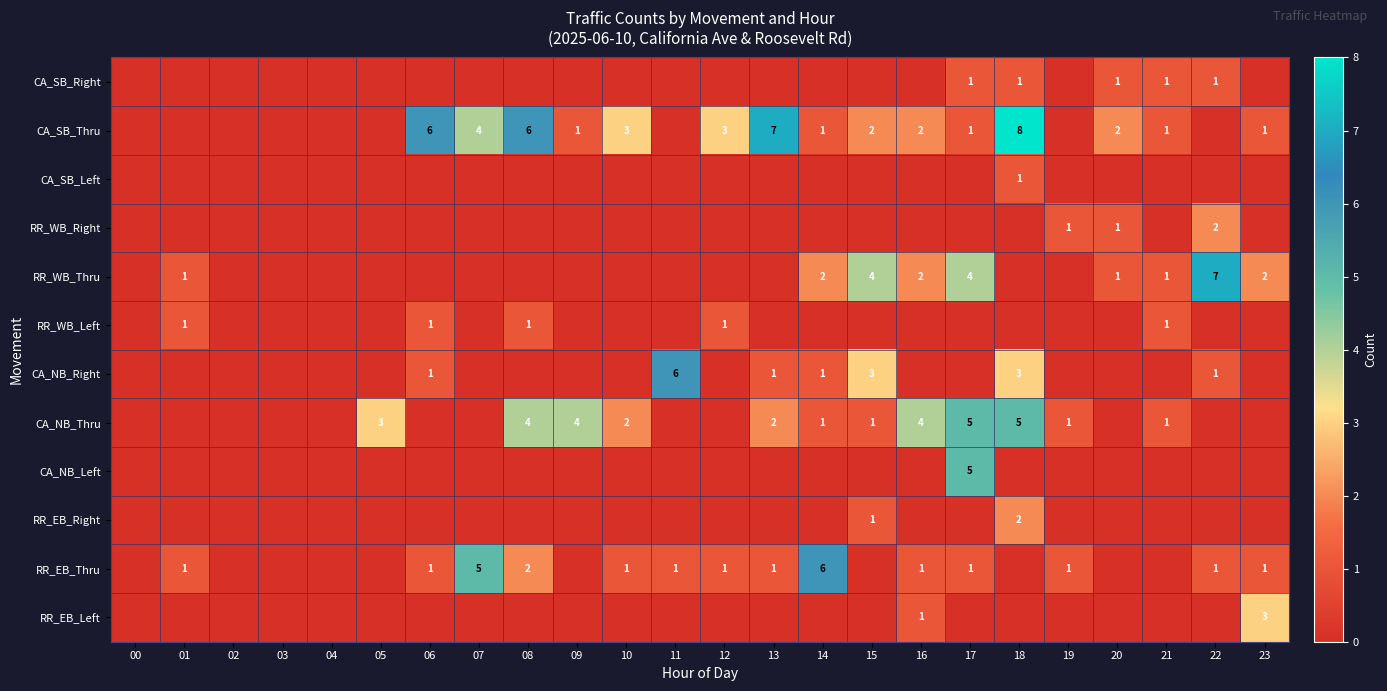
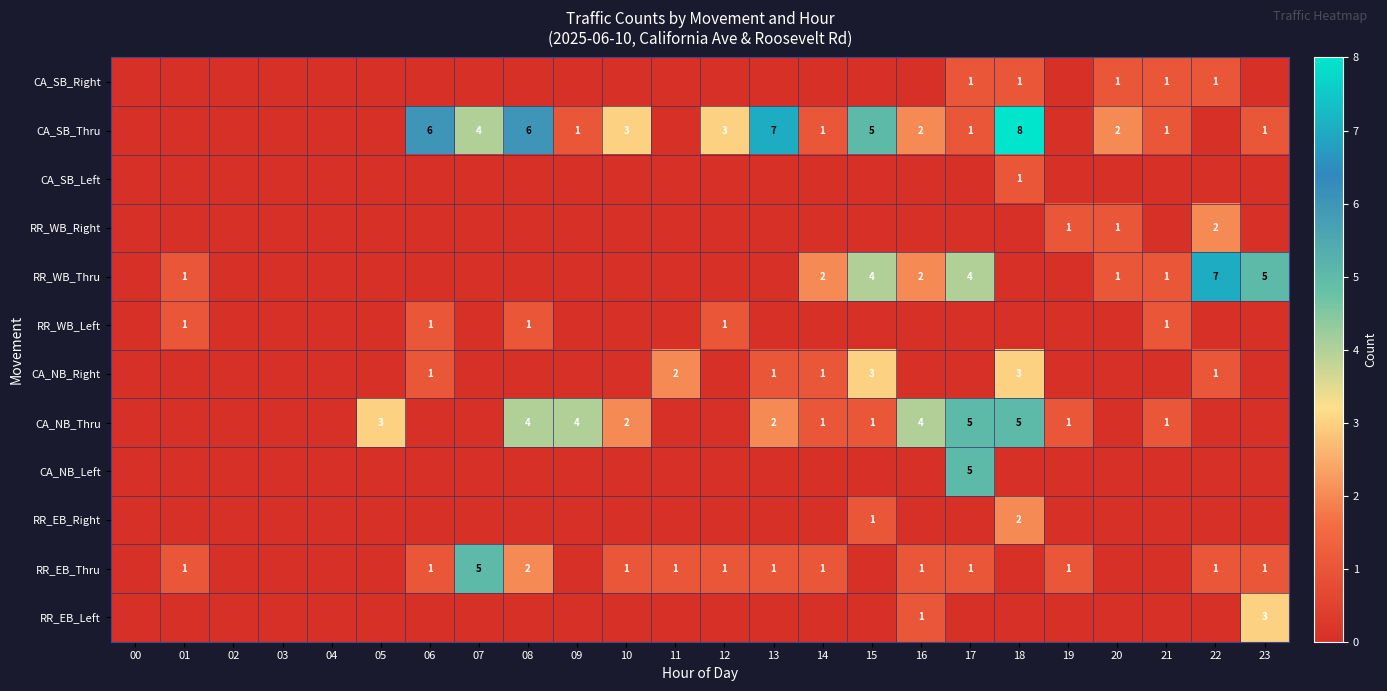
  {
    "CA_SB_Right": {
      "17": 1,
      "18": 1,
      "20": 1,
      "21": 1,
      "22": 1
    },
    "CA_SB_Thru": {
      "06": 6,
      "07": 4,
      "08": 6,
      "09": 1,
      "10": 3,
      "12": 3,
      "13": 7,
      "14": 1,
-     "15": 2,
+     "15": 5,
      "16": 2,
      "17": 1,
      "18": 8,
      "20": 2,
      "21": 1,
      "23": 1
    },
    "CA_SB_Left": {
      "18": 1
    },
    "RR_WB_Right": {
      "19": 1,
      "20": 1,
      "22": 2
    },
    "RR_WB_Thru": {
      "01": 1,
      "14": 2,
      "15": 4,
      "16": 2,
      "17": 4,
      "20": 1,
      "21": 1,
      "22": 7,
-     "23": 2
+     "23": 5
    },
    "RR_WB_Left": {
      "01": 1,
      "06": 1,
      "08": 1,
      "12": 1,
      "21": 1
    },
    "CA_NB_Right": {
      "06": 1,
-     "11": 6,
+     "11": 2,
      "13": 1,
      "14": 1,
      "15": 3,
      "18": 3,
      "22": 1
    },
    "CA_NB_Thru": {
      "05": 3,
      "08": 4,
      "09": 4,
      "10": 2,
      "13": 2,
      "14": 1,
      "15": 1,
      "16": 4,
      "17": 5,
      "18": 5,
      "19": 1,
      "21": 1
    },
    "CA_NB_Left": {
      "17": 5
    },
    "RR_EB_Right": {
      "15": 1,
      "18": 2
    },
    "RR_EB_Thru": {
      "01": 1,
      "06": 1,
      "07": 5,
      "08": 2,
      "10": 1,
      "11": 1,
      "12": 1,
      "13": 1,
-     "14": 6,
+     "14": 1,
      "16": 1,
      "17": 1,
      "19": 1,
      "22": 1,
      "23": 1
    },
    "RR_EB_Left": {
      "16": 1,
      "23": 3
    }
  }
